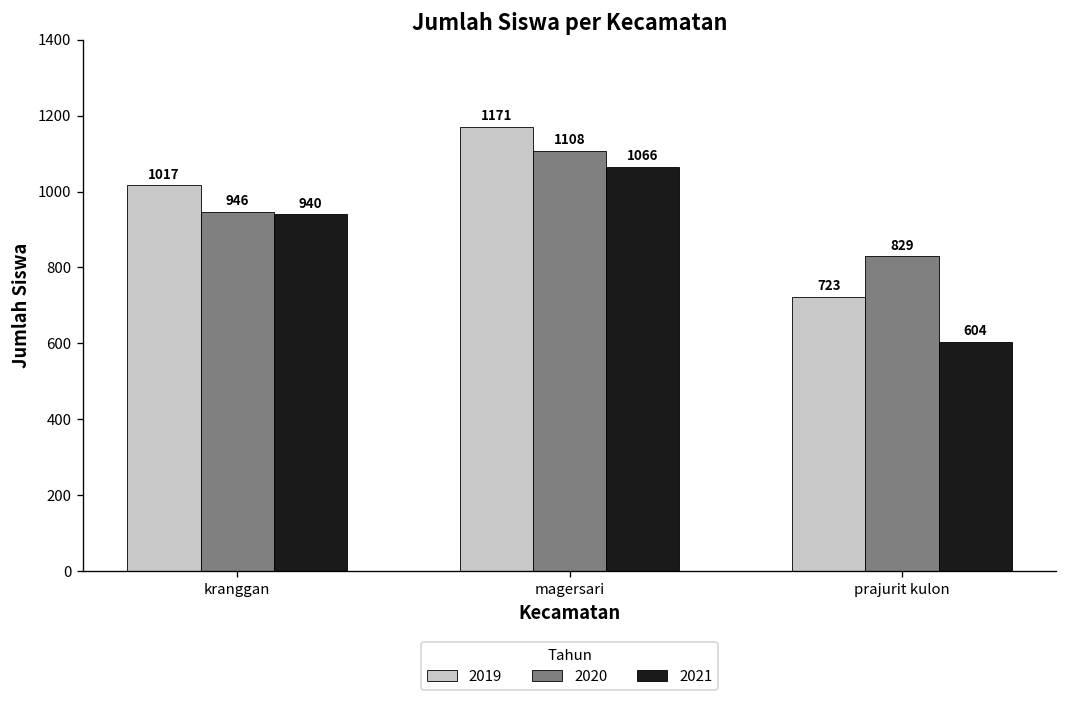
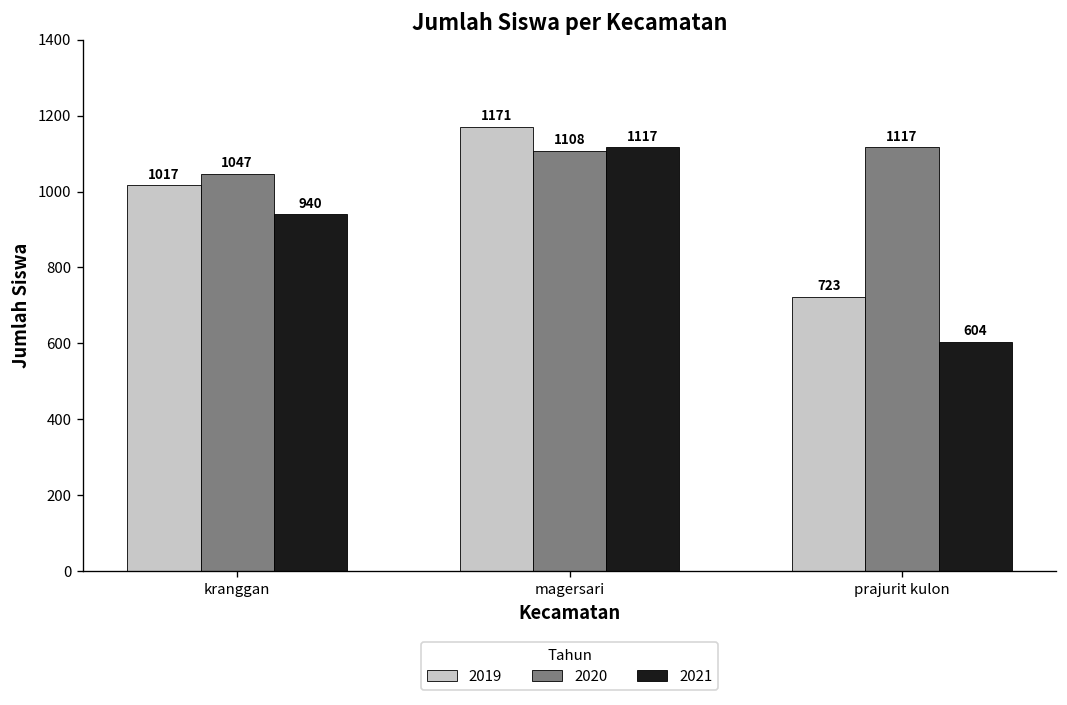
  {
    "2019": {
      "kranggan": 1017,
      "magersari": 1171,
      "prajurit kulon": 723
    },
    "2020": {
-     "kranggan": 946,
+     "kranggan": 1047,
      "magersari": 1108,
-     "prajurit kulon": 829
+     "prajurit kulon": 1117
    },
    "2021": {
      "kranggan": 940,
-     "magersari": 1066,
+     "magersari": 1117,
      "prajurit kulon": 604
    }
  }
